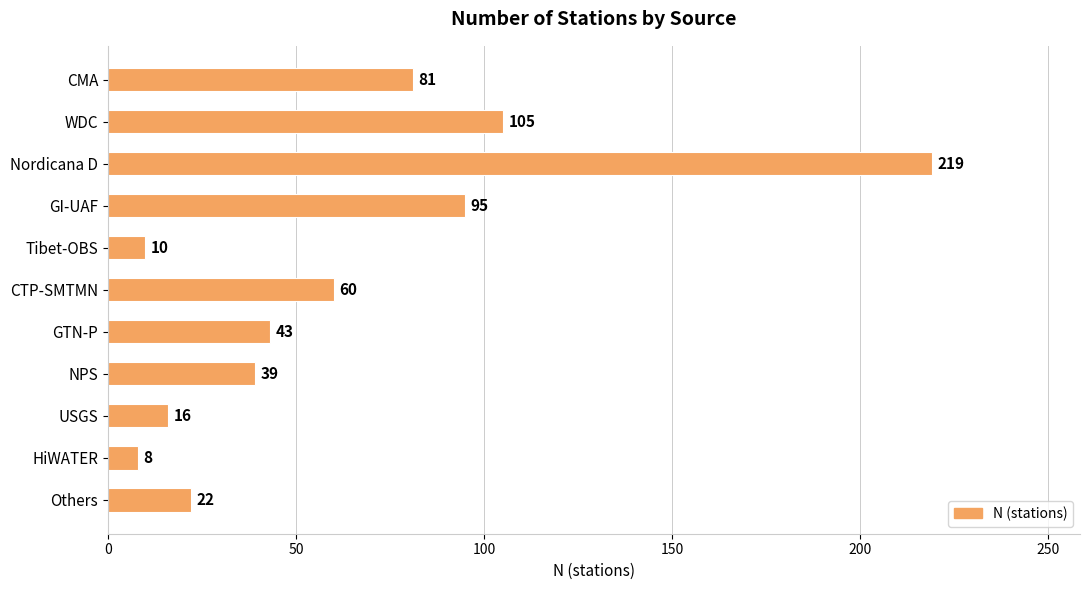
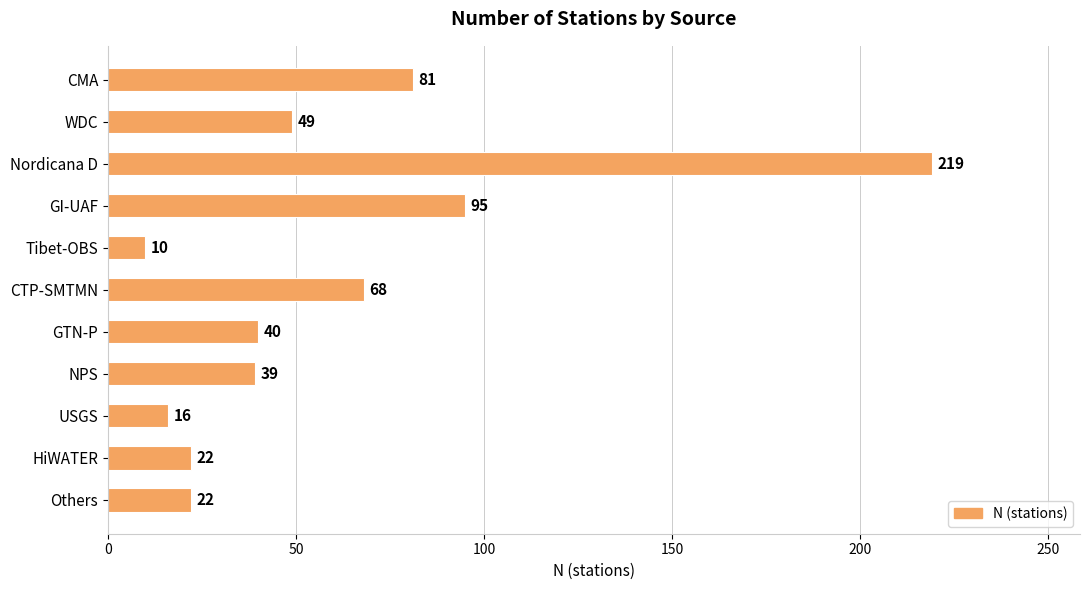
  {
    "CMA": 81,
-   "WDC": 105,
+   "WDC": 49,
    "Nordicana D": 219,
    "GI-UAF": 95,
    "Tibet-OBS": 10,
-   "CTP-SMTMN": 60,
-   "GTN-P": 43,
+   "CTP-SMTMN": 68,
+   "GTN-P": 40,
    "NPS": 39,
    "USGS": 16,
-   "HiWATER": 8,
+   "HiWATER": 22,
    "Others": 22
  }
